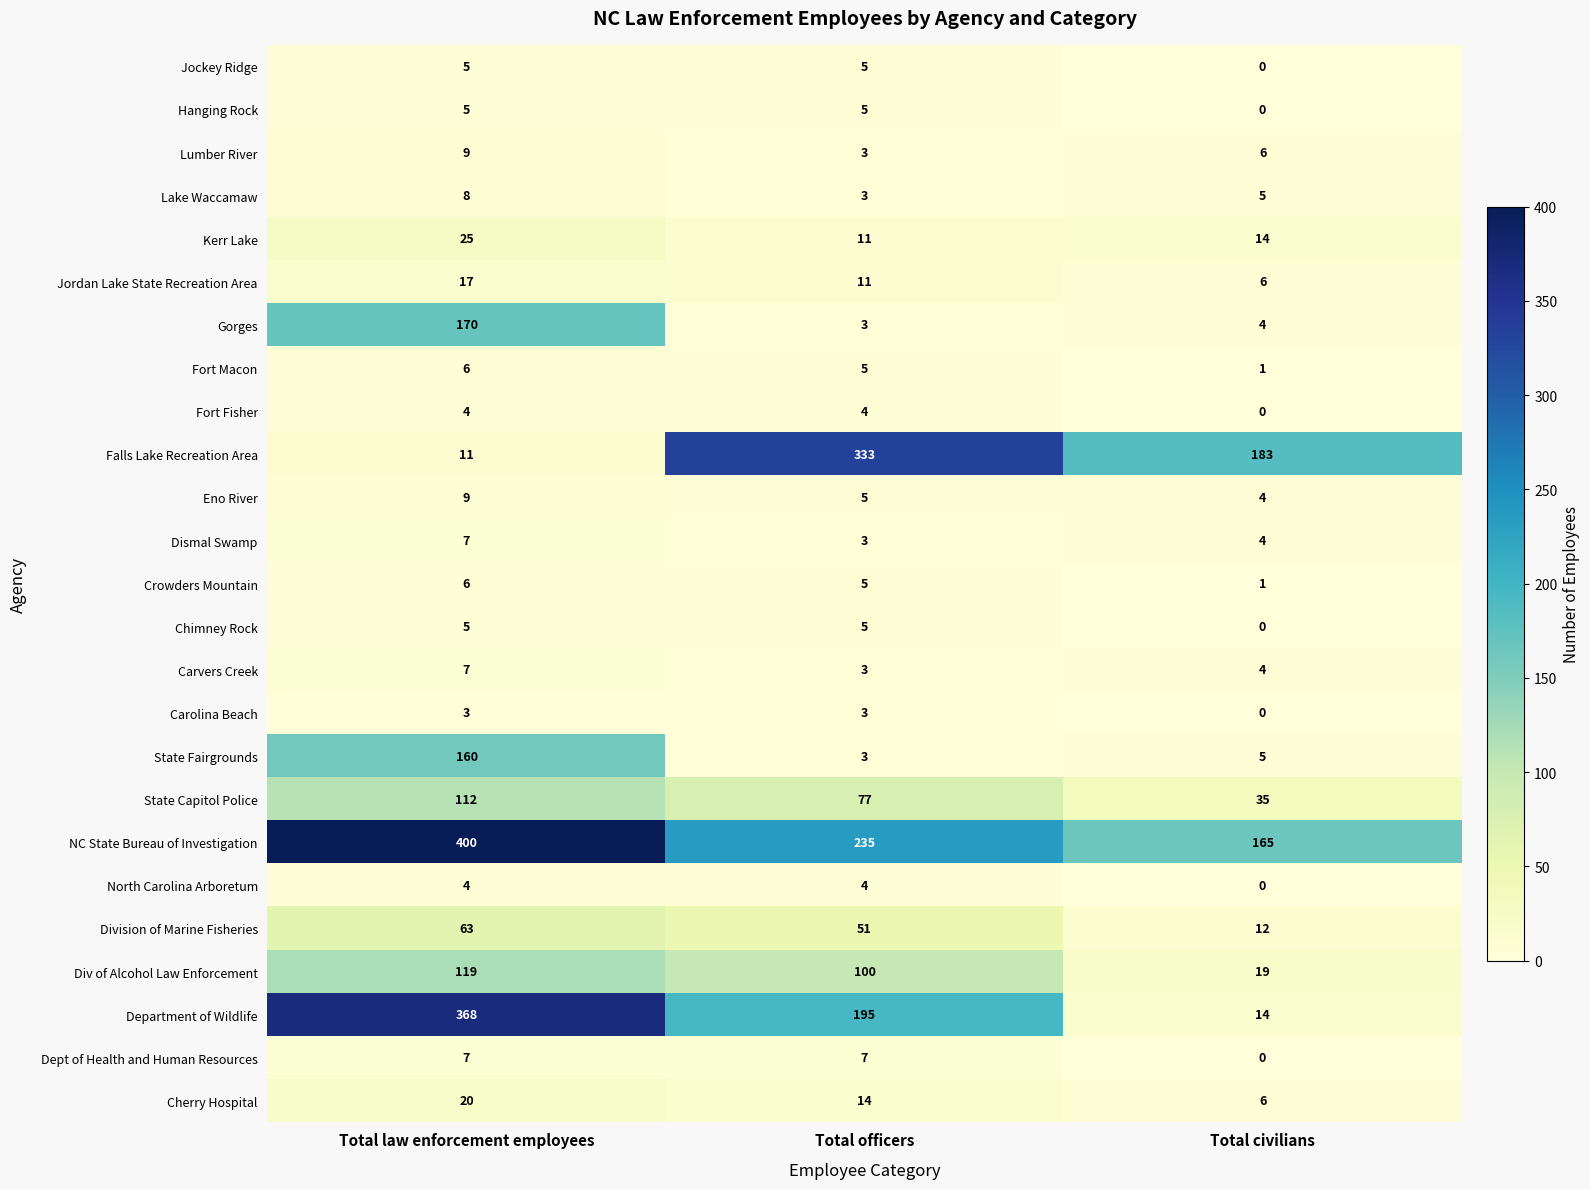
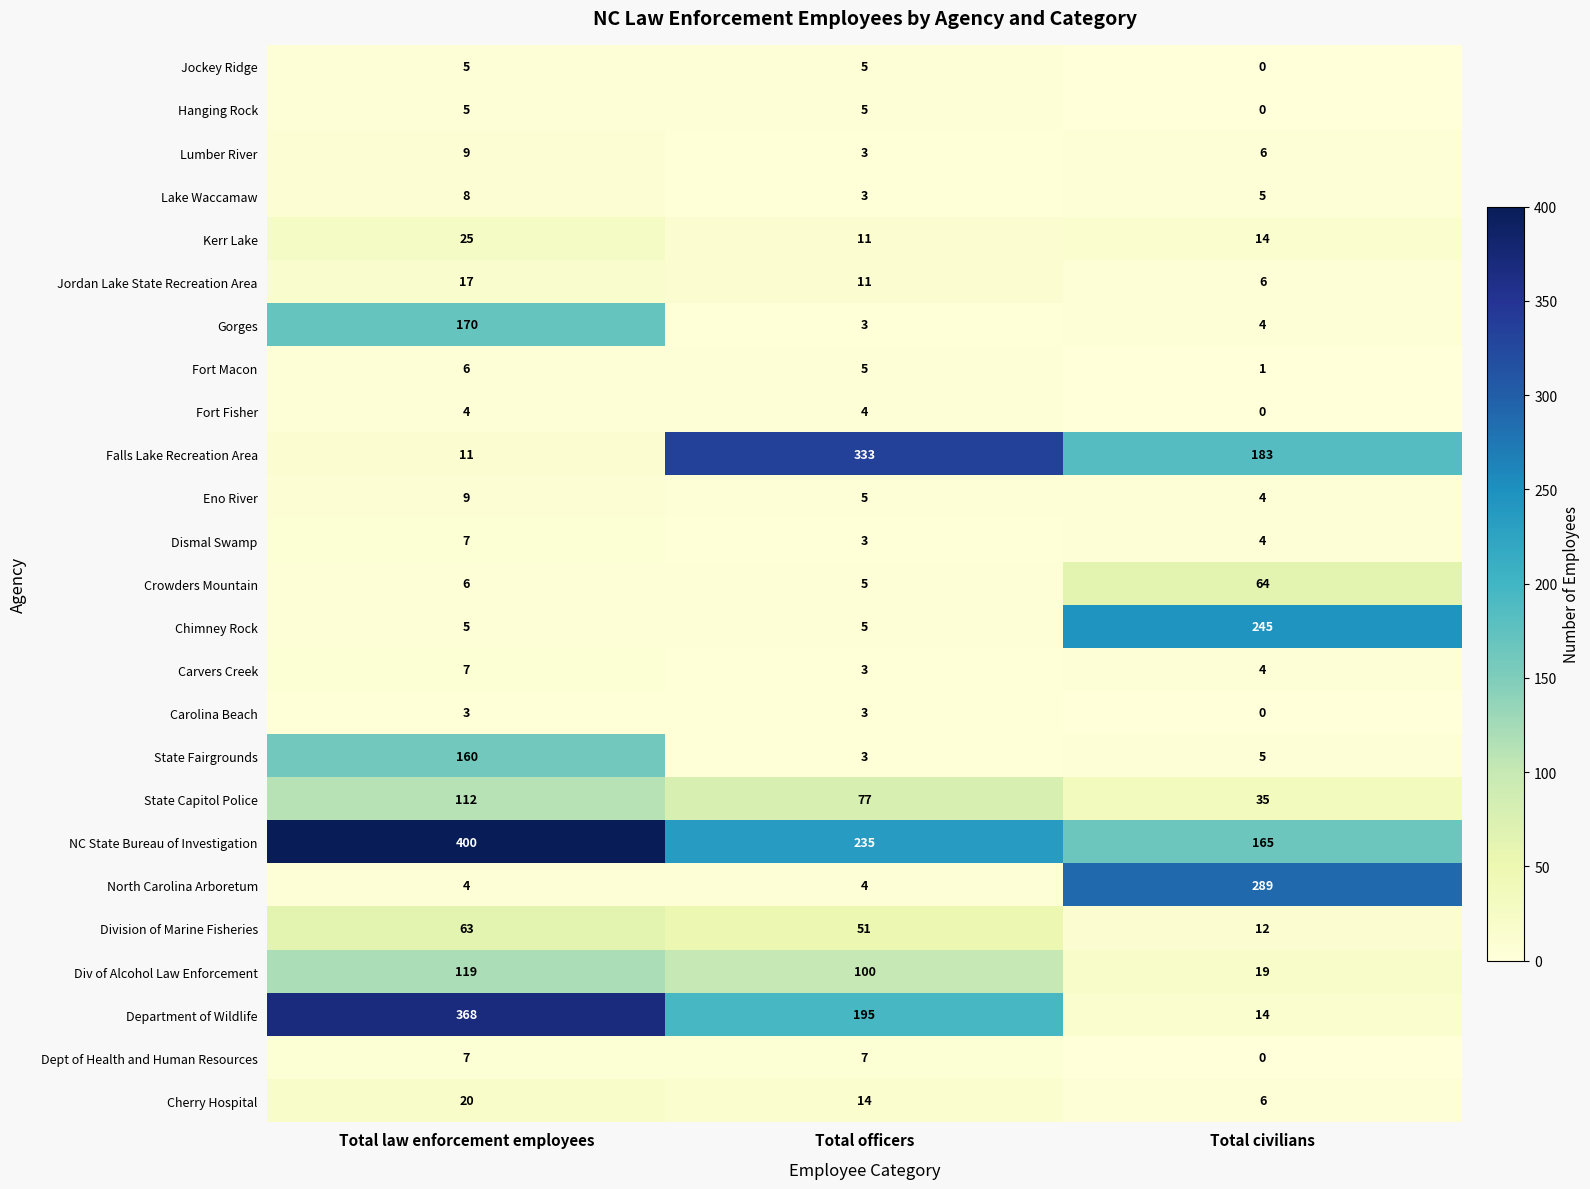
  {
    "Jockey Ridge": {
      "Total law enforcement employees": 5,
      "Total officers": 5,
      "Total civilians": 0
    },
    "Hanging Rock": {
      "Total law enforcement employees": 5,
      "Total officers": 5,
      "Total civilians": 0
    },
    "Lumber River": {
      "Total law enforcement employees": 9,
      "Total officers": 3,
      "Total civilians": 6
    },
    "Lake Waccamaw": {
      "Total law enforcement employees": 8,
      "Total officers": 3,
      "Total civilians": 5
    },
    "Kerr Lake": {
      "Total law enforcement employees": 25,
      "Total officers": 11,
      "Total civilians": 14
    },
    "Jordan Lake State Recreation Area": {
      "Total law enforcement employees": 17,
      "Total officers": 11,
      "Total civilians": 6
    },
    "Gorges": {
      "Total law enforcement employees": 170,
      "Total officers": 3,
      "Total civilians": 4
    },
    "Fort Macon": {
      "Total law enforcement employees": 6,
      "Total officers": 5,
      "Total civilians": 1
    },
    "Fort Fisher": {
      "Total law enforcement employees": 4,
      "Total officers": 4,
      "Total civilians": 0
    },
    "Falls Lake Recreation Area": {
      "Total law enforcement employees": 11,
      "Total officers": 333,
      "Total civilians": 183
    },
    "Eno River": {
      "Total law enforcement employees": 9,
      "Total officers": 5,
      "Total civilians": 4
    },
    "Dismal Swamp": {
      "Total law enforcement employees": 7,
      "Total officers": 3,
      "Total civilians": 4
    },
    "Crowders Mountain": {
      "Total law enforcement employees": 6,
      "Total officers": 5,
-     "Total civilians": 1
+     "Total civilians": 64
    },
    "Chimney Rock": {
      "Total law enforcement employees": 5,
      "Total officers": 5,
-     "Total civilians": 0
+     "Total civilians": 245
    },
    "Carvers Creek": {
      "Total law enforcement employees": 7,
      "Total officers": 3,
      "Total civilians": 4
    },
    "Carolina Beach": {
      "Total law enforcement employees": 3,
      "Total officers": 3,
      "Total civilians": 0
    },
    "State Fairgrounds": {
      "Total law enforcement employees": 160,
      "Total officers": 3,
      "Total civilians": 5
    },
    "State Capitol Police": {
      "Total law enforcement employees": 112,
      "Total officers": 77,
      "Total civilians": 35
    },
    "NC State Bureau of Investigation": {
      "Total law enforcement employees": 400,
      "Total officers": 235,
      "Total civilians": 165
    },
    "North Carolina Arboretum": {
      "Total law enforcement employees": 4,
      "Total officers": 4,
-     "Total civilians": 0
+     "Total civilians": 289
    },
    "Division of Marine Fisheries": {
      "Total law enforcement employees": 63,
      "Total officers": 51,
      "Total civilians": 12
    },
    "Div of Alcohol Law Enforcement": {
      "Total law enforcement employees": 119,
      "Total officers": 100,
      "Total civilians": 19
    },
    "Department of Wildlife": {
      "Total law enforcement employees": 368,
      "Total officers": 195,
      "Total civilians": 14
    },
    "Dept of Health and Human Resources": {
      "Total law enforcement employees": 7,
      "Total officers": 7,
      "Total civilians": 0
    },
    "Cherry Hospital": {
      "Total law enforcement employees": 20,
      "Total officers": 14,
      "Total civilians": 6
    }
  }
